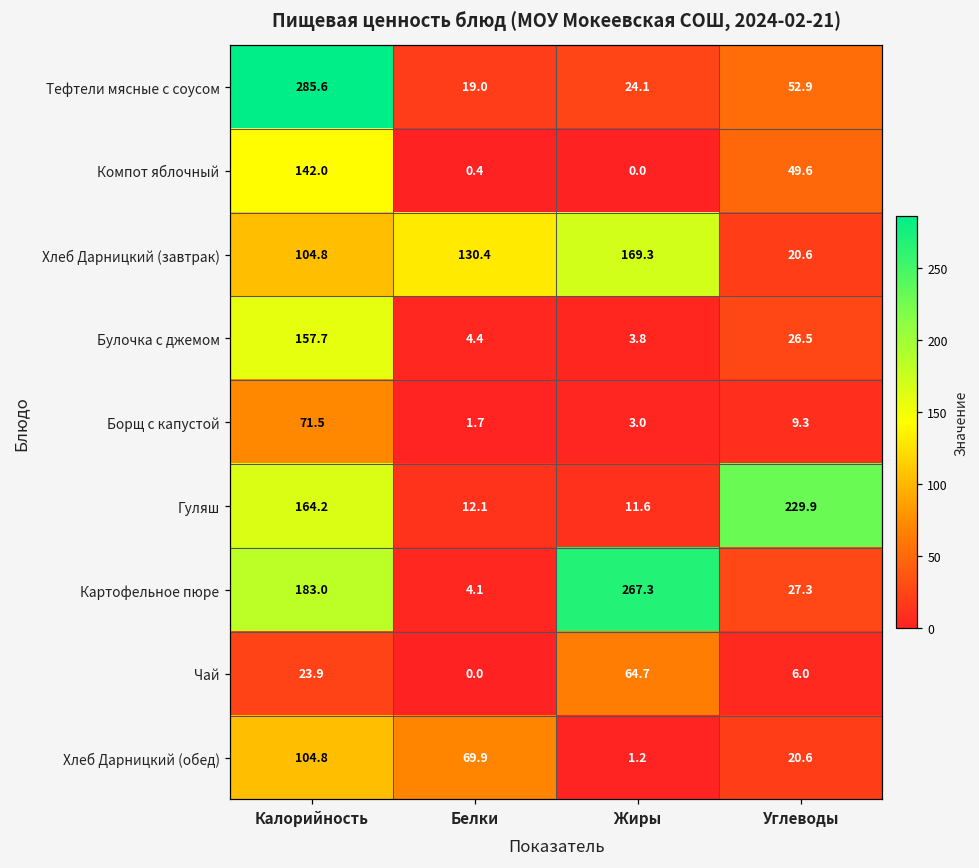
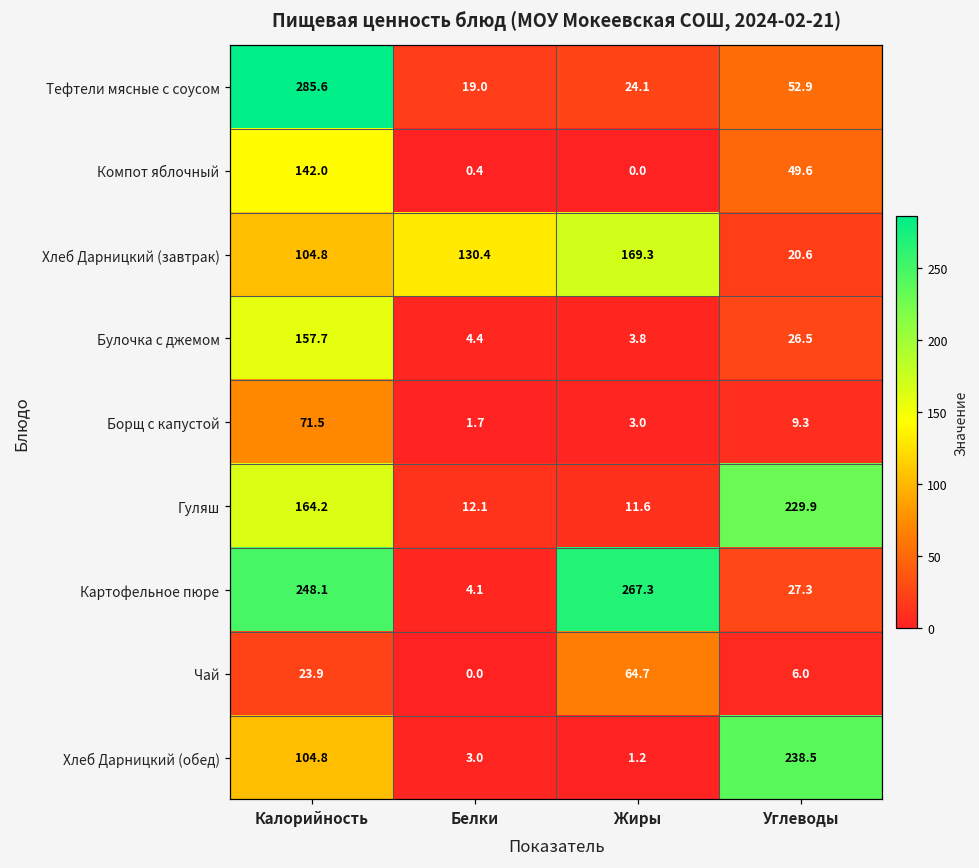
  {
    "Тефтели мясные с соусом": {
      "Калорийность": 285.6,
      "Белки": 19.0,
      "Жиры": 24.1,
      "Углеводы": 52.9
    },
    "Компот яблочный": {
      "Калорийность": 142.0,
      "Белки": 0.4,
      "Жиры": 0.0,
      "Углеводы": 49.6
    },
    "Хлеб Дарницкий (завтрак)": {
      "Калорийность": 104.8,
      "Белки": 130.4,
      "Жиры": 169.3,
      "Углеводы": 20.6
    },
    "Булочка с джемом": {
      "Калорийность": 157.7,
      "Белки": 4.4,
      "Жиры": 3.8,
      "Углеводы": 26.5
    },
    "Борщ с капустой": {
      "Калорийность": 71.5,
      "Белки": 1.7,
      "Жиры": 3.0,
      "Углеводы": 9.3
    },
    "Гуляш": {
      "Калорийность": 164.2,
      "Белки": 12.1,
      "Жиры": 11.6,
      "Углеводы": 229.9
    },
    "Картофельное пюре": {
-     "Калорийность": 183.0,
+     "Калорийность": 248.1,
      "Белки": 4.1,
      "Жиры": 267.3,
      "Углеводы": 27.3
    },
    "Чай": {
      "Калорийность": 23.9,
      "Белки": 0.0,
      "Жиры": 64.7,
      "Углеводы": 6.0
    },
    "Хлеб Дарницкий (обед)": {
      "Калорийность": 104.8,
-     "Белки": 69.9,
+     "Белки": 3.0,
      "Жиры": 1.2,
-     "Углеводы": 20.6
+     "Углеводы": 238.5
    }
  }
